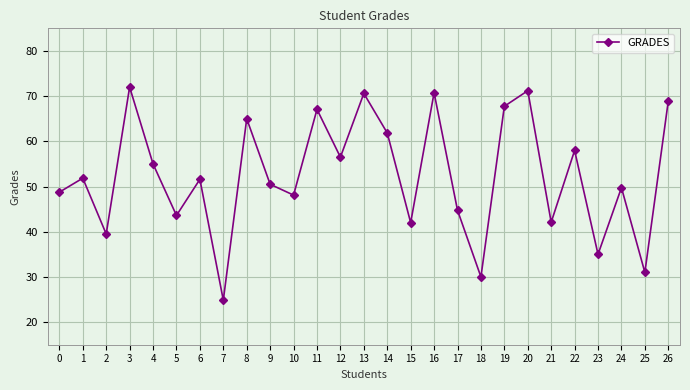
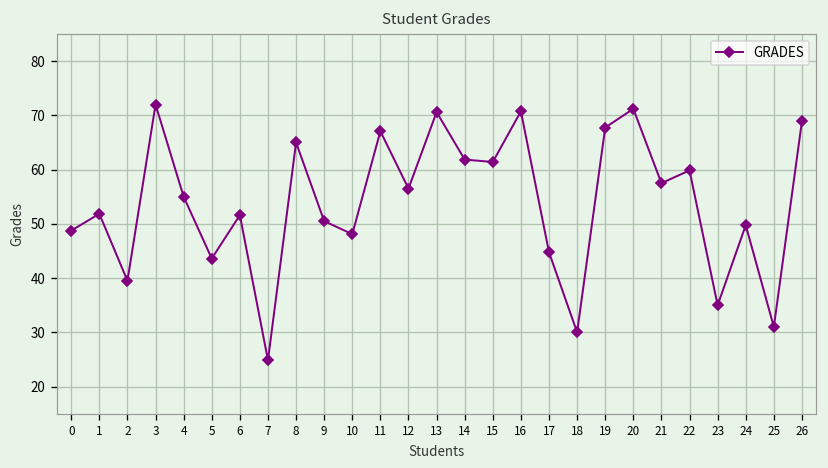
  {
    "0": 49,
    "1": 52,
    "2": 40,
    "3": 72,
    "4": 55,
    "5": 44,
    "6": 52,
    "7": 25,
    "8": 65,
    "9": 51,
    "10": 48,
    "11": 67,
    "12": 57,
    "13": 71,
    "14": 62,
-   "15": 42,
+   "15": 61,
    "16": 71,
    "17": 45,
    "18": 30,
    "19": 68,
    "20": 71,
-   "21": 42,
-   "22": 58,
+   "21": 58,
+   "22": 60,
    "23": 35,
    "24": 50,
    "25": 31,
    "26": 69
  }
